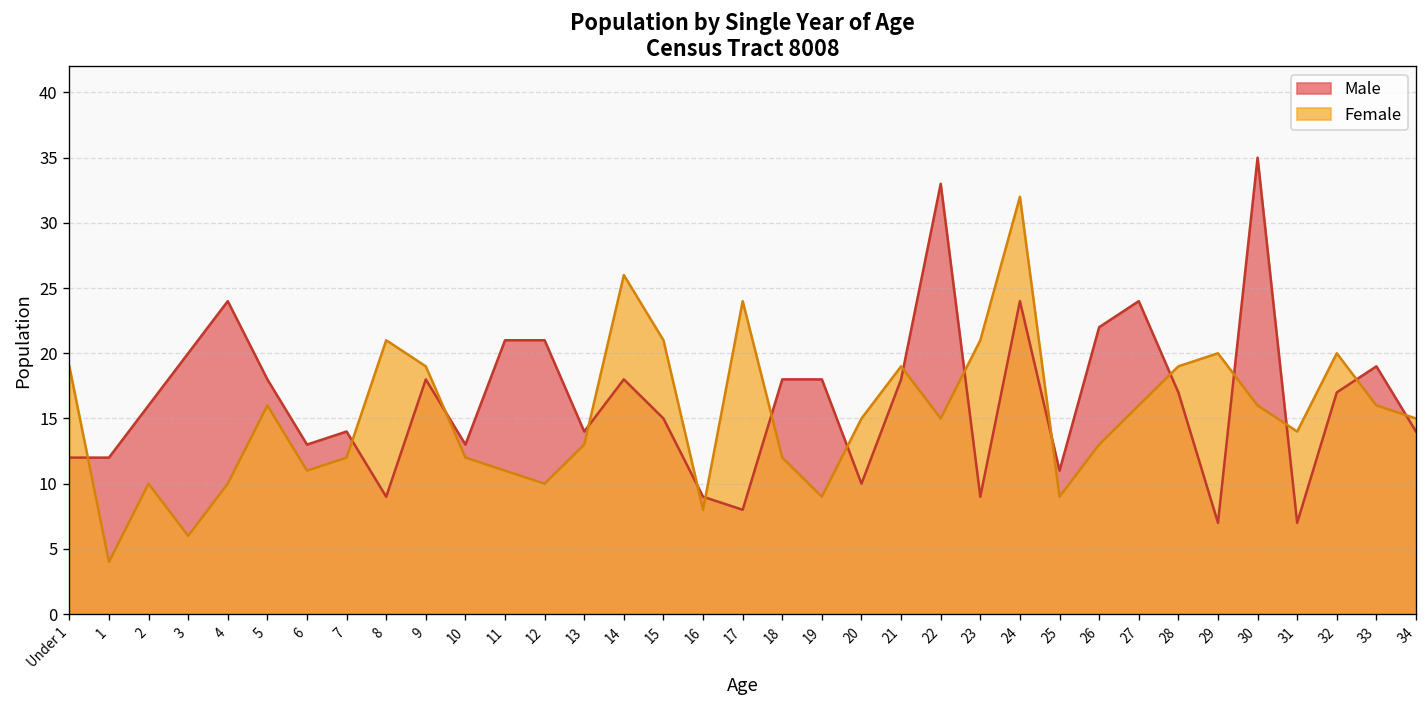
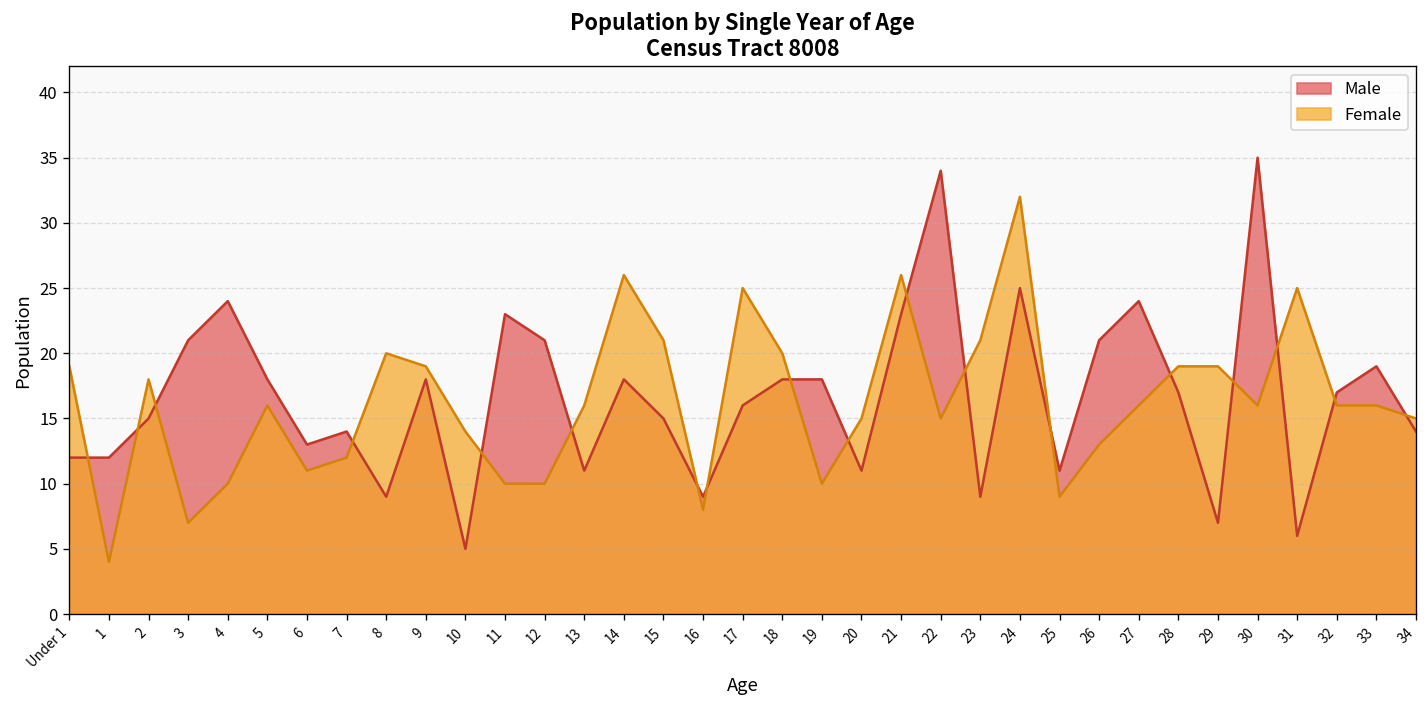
  {
    "Male": {
      "Under 1": 12,
      "1": 12,
-     "2": 16,
-     "3": 20,
+     "2": 15,
+     "3": 21,
      "4": 24,
      "5": 18,
      "6": 13,
      "7": 14,
      "8": 9,
      "9": 18,
-     "10": 13,
-     "11": 21,
+     "10": 5,
+     "11": 23,
      "12": 21,
-     "13": 14,
+     "13": 11,
      "14": 18,
      "15": 15,
      "16": 9,
-     "17": 8,
+     "17": 16,
      "18": 18,
      "19": 18,
-     "20": 10,
-     "21": 18,
-     "22": 33,
+     "20": 11,
+     "21": 23,
+     "22": 34,
      "23": 9,
-     "24": 24,
+     "24": 25,
      "25": 11,
-     "26": 22,
+     "26": 21,
      "27": 24,
      "28": 17,
      "29": 7,
      "30": 35,
-     "31": 7,
+     "31": 6,
      "32": 17,
      "33": 19,
      "34": 14
    },
    "Female": {
      "Under 1": 19,
      "1": 4,
-     "2": 10,
-     "3": 6,
+     "2": 18,
+     "3": 7,
      "4": 10,
      "5": 16,
      "6": 11,
      "7": 12,
-     "8": 21,
+     "8": 20,
      "9": 19,
-     "10": 12,
-     "11": 11,
+     "10": 14,
+     "11": 10,
      "12": 10,
-     "13": 13,
+     "13": 16,
      "14": 26,
      "15": 21,
      "16": 8,
-     "17": 24,
-     "18": 12,
-     "19": 9,
+     "17": 25,
+     "18": 20,
+     "19": 10,
      "20": 15,
-     "21": 19,
+     "21": 26,
      "22": 15,
      "23": 21,
      "24": 32,
      "25": 9,
      "26": 13,
      "27": 16,
      "28": 19,
-     "29": 20,
+     "29": 19,
      "30": 16,
-     "31": 14,
-     "32": 20,
+     "31": 25,
+     "32": 16,
      "33": 16,
      "34": 15
    }
  }
